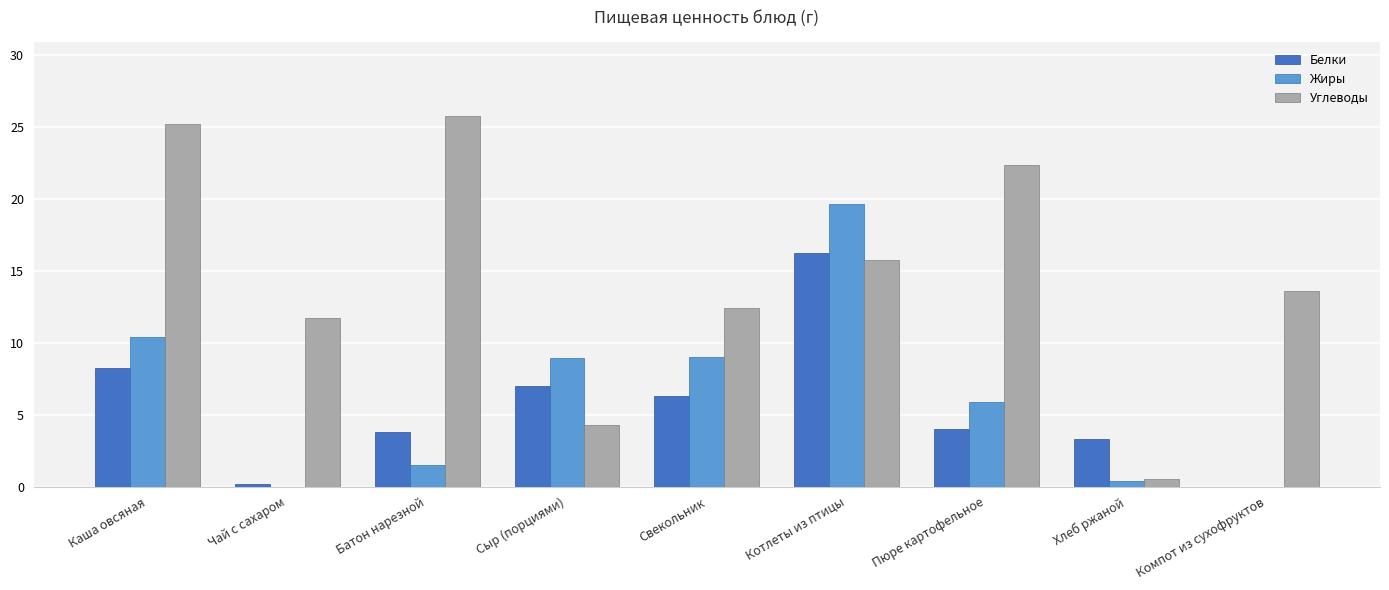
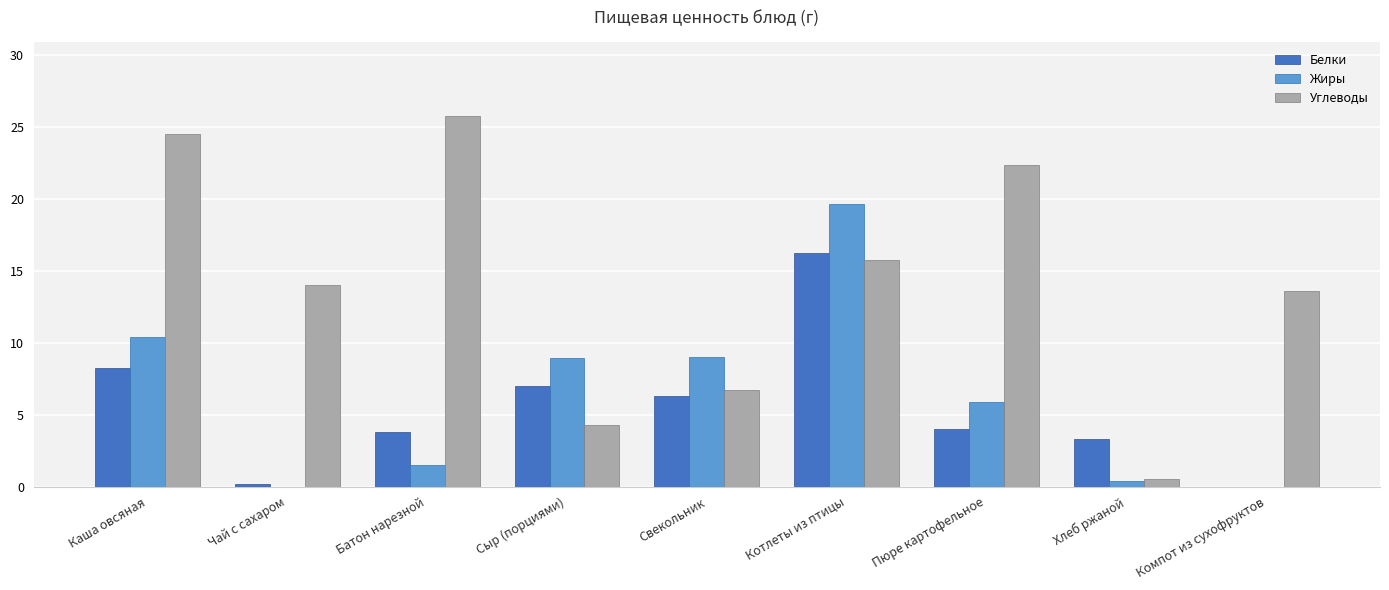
  {
    "Углеводы": {
-     "Каша овсяная": 25.2,
-     "Чай с сахаром": 11.7,
+     "Каша овсяная": 24.5,
+     "Чай с сахаром": 14.0,
      "Батон нарезной": 25.7,
      "Сыр (порциями)": 4.3,
-     "Свекольник": 12.4,
+     "Свекольник": 6.7,
      "Котлеты из птицы": 15.7,
      "Пюре картофельное": 22.3,
      "Хлеб ржаной": 0.5,
      "Компот из сухофруктов": 13.6
    }
  }
